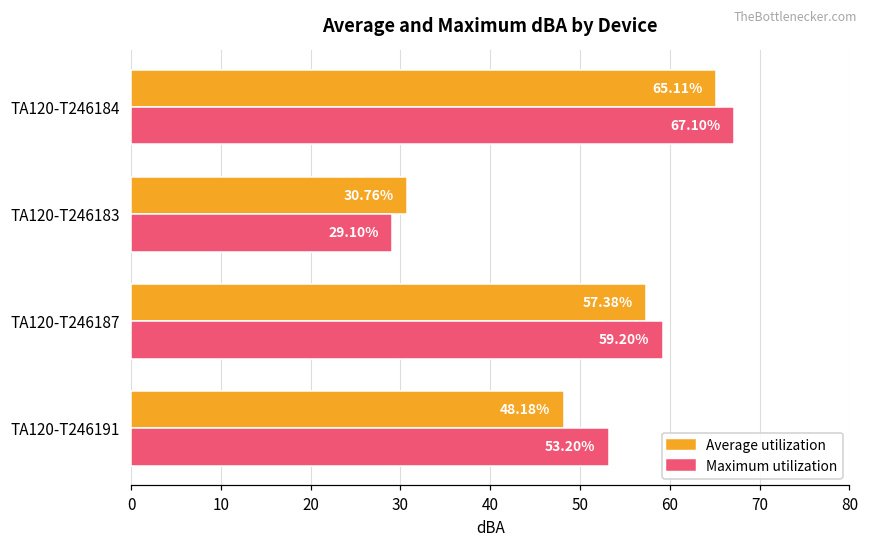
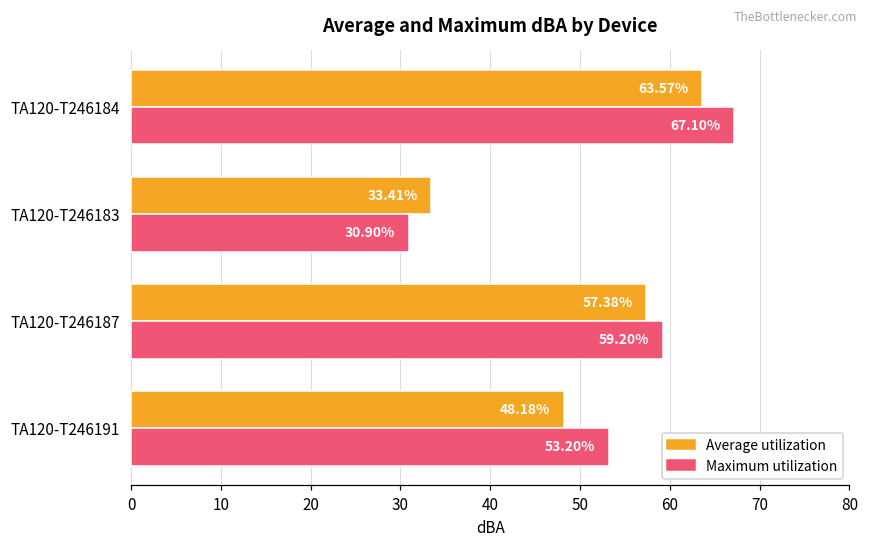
  {
    "Average utilization": {
-     "TA120-T246184": "65.11%",
-     "TA120-T246183": "30.76%",
+     "TA120-T246184": "63.57%",
+     "TA120-T246183": "33.41%",
      "TA120-T246187": "57.38%",
      "TA120-T246191": "48.18%"
    },
    "Maximum utilization": {
      "TA120-T246184": "67.10%",
-     "TA120-T246183": "29.10%",
+     "TA120-T246183": "30.90%",
      "TA120-T246187": "59.20%",
      "TA120-T246191": "53.20%"
    }
  }
